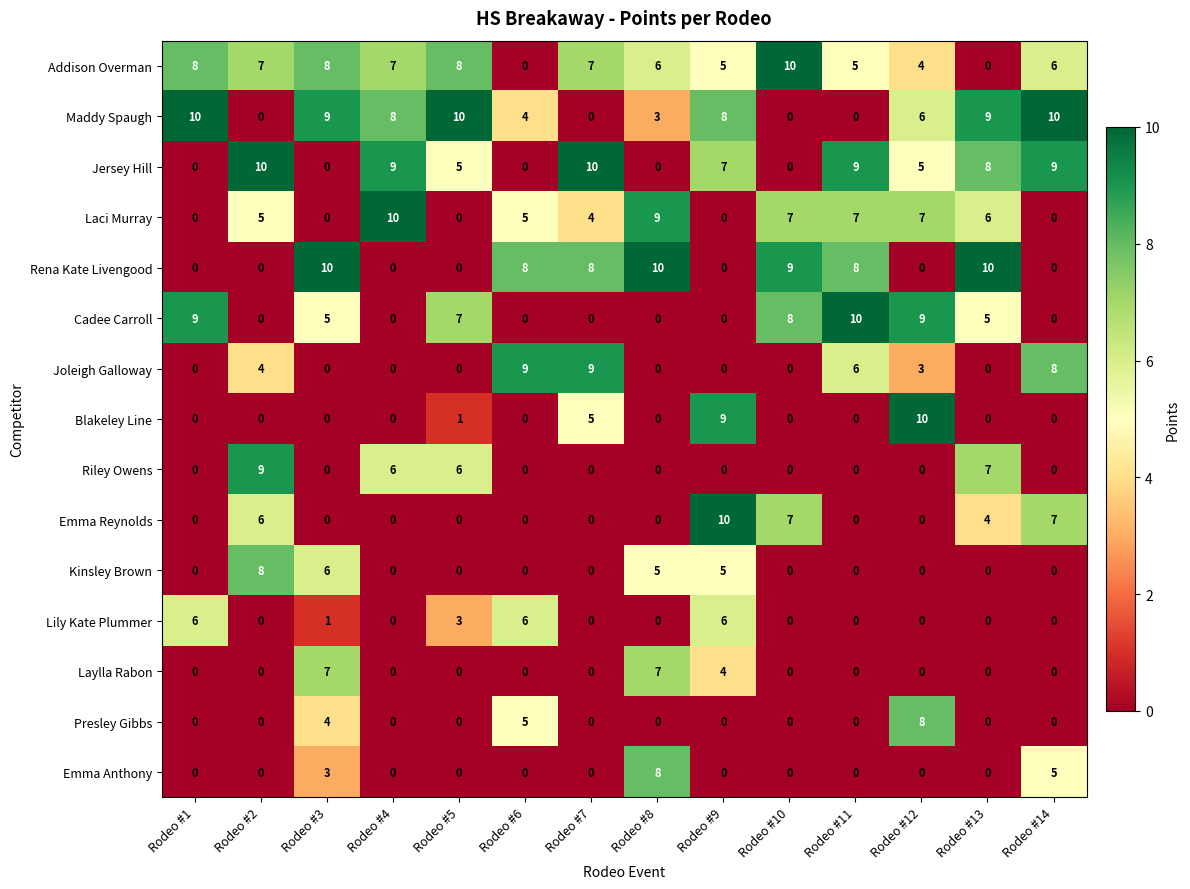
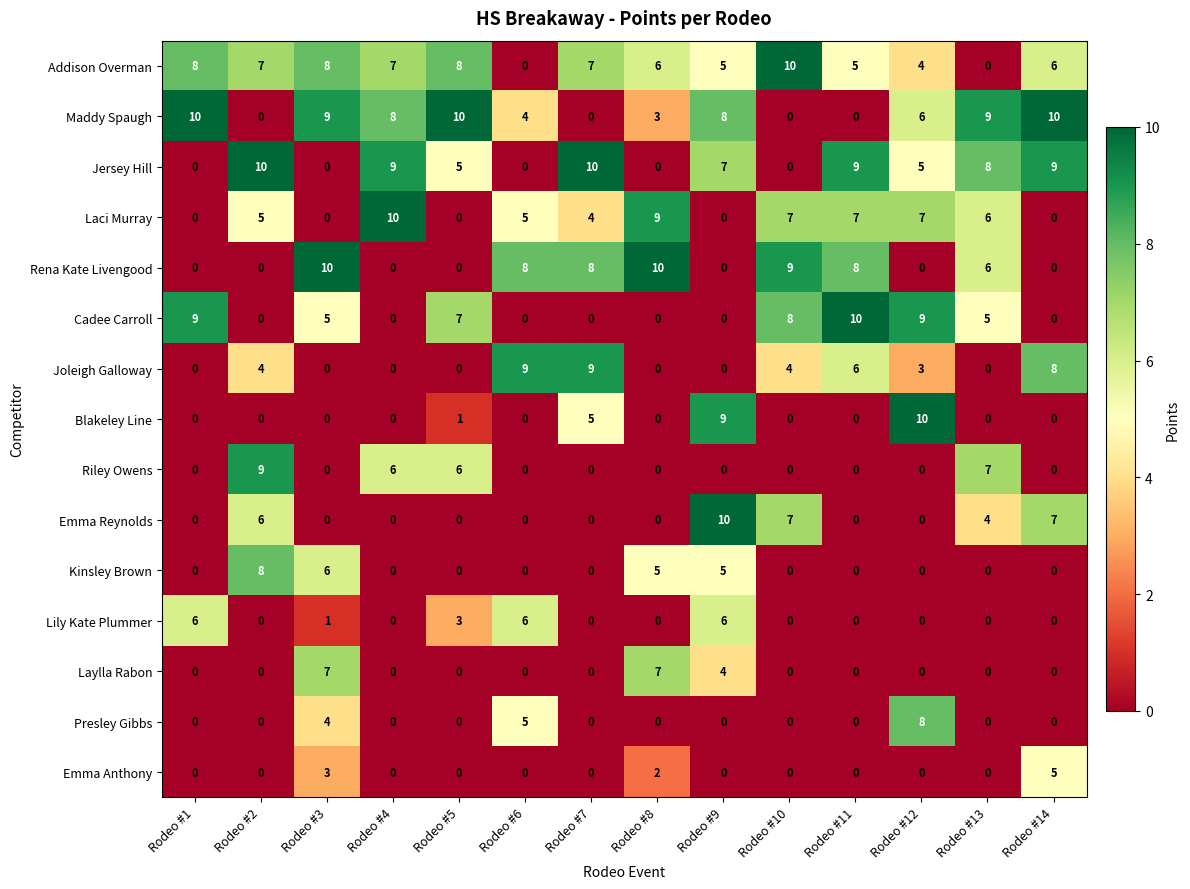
  {
    "Rena Kate Livengood": {
      "Rodeo #1": 0,
      "Rodeo #2": 0,
      "Rodeo #3": 10,
      "Rodeo #4": 0,
      "Rodeo #5": 0,
      "Rodeo #6": 8,
      "Rodeo #7": 8,
      "Rodeo #8": 10,
      "Rodeo #9": 0,
      "Rodeo #10": 9,
      "Rodeo #11": 8,
      "Rodeo #12": 0,
-     "Rodeo #13": 10,
+     "Rodeo #13": 6,
      "Rodeo #14": 0
    },
    "Joleigh Galloway": {
      "Rodeo #1": 0,
      "Rodeo #2": 4,
      "Rodeo #3": 0,
      "Rodeo #4": 0,
      "Rodeo #5": 0,
      "Rodeo #6": 9,
      "Rodeo #7": 9,
      "Rodeo #8": 0,
      "Rodeo #9": 0,
-     "Rodeo #10": 0,
+     "Rodeo #10": 4,
      "Rodeo #11": 6,
      "Rodeo #12": 3,
      "Rodeo #13": 0,
      "Rodeo #14": 8
    },
    "Emma Anthony": {
      "Rodeo #1": 0,
      "Rodeo #2": 0,
      "Rodeo #3": 3,
      "Rodeo #4": 0,
      "Rodeo #5": 0,
      "Rodeo #6": 0,
      "Rodeo #7": 0,
-     "Rodeo #8": 8,
+     "Rodeo #8": 2,
      "Rodeo #9": 0,
      "Rodeo #10": 0,
      "Rodeo #11": 0,
      "Rodeo #12": 0,
      "Rodeo #13": 0,
      "Rodeo #14": 5
    }
  }
